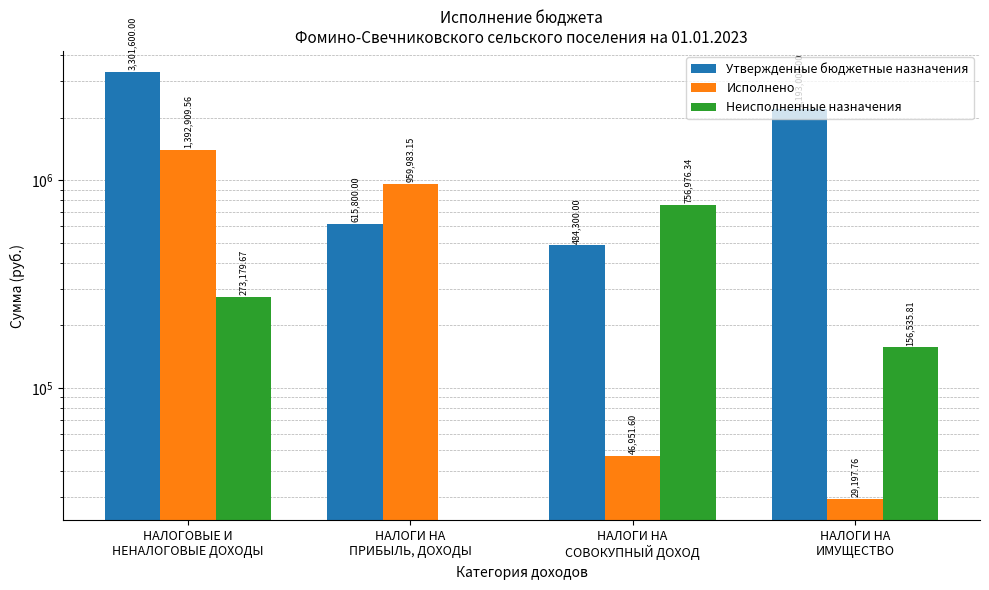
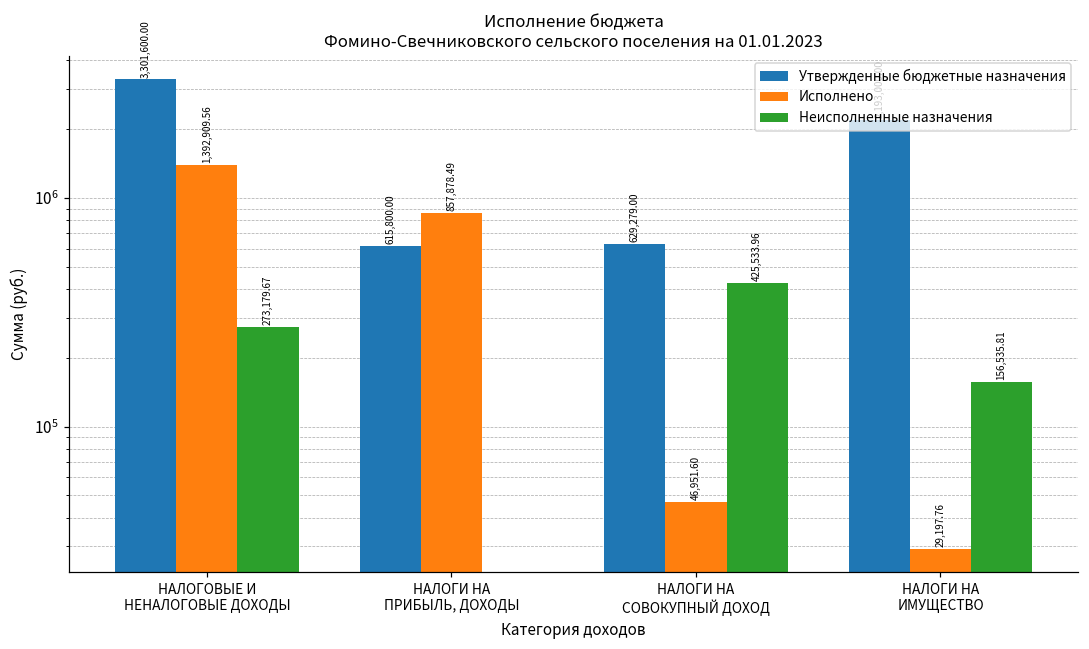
  {
    "Утвержденные бюджетные назначения": {
      "НАЛОГОВЫЕ И НЕНАЛОГОВЫЕ ДОХОДЫ": "3,301,600.00",
      "НАЛОГИ НА ПРИБЫЛЬ, ДОХОДЫ": "615,800.00",
-     "НАЛОГИ НА СОВОКУПНЫЙ ДОХОД": "484,300.00"
+     "НАЛОГИ НА СОВОКУПНЫЙ ДОХОД": "629,279.00"
    },
    "Исполнено": {
      "НАЛОГОВЫЕ И НЕНАЛОГОВЫЕ ДОХОДЫ": "1,392,909.56",
-     "НАЛОГИ НА ПРИБЫЛЬ, ДОХОДЫ": "959,983.15",
+     "НАЛОГИ НА ПРИБЫЛЬ, ДОХОДЫ": "857,878.49",
      "НАЛОГИ НА СОВОКУПНЫЙ ДОХОД": "46,951.60",
      "НАЛОГИ НА ИМУЩЕСТВО": "29,197.76"
    },
    "Неисполненные назначения": {
      "НАЛОГОВЫЕ И НЕНАЛОГОВЫЕ ДОХОДЫ": "273,179.67",
-     "НАЛОГИ НА СОВОКУПНЫЙ ДОХОД": "756,976.34",
+     "НАЛОГИ НА СОВОКУПНЫЙ ДОХОД": "425,533.96",
      "НАЛОГИ НА ИМУЩЕСТВО": "156,535.81"
    }
  }
